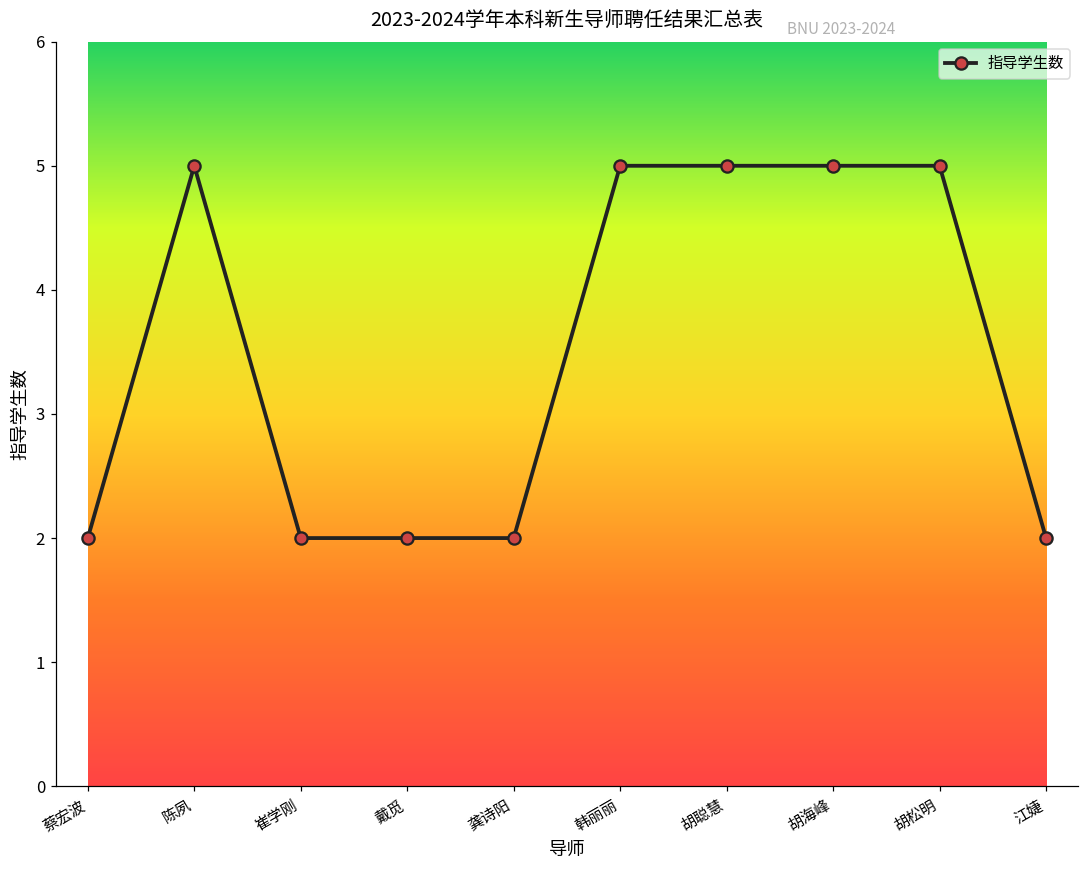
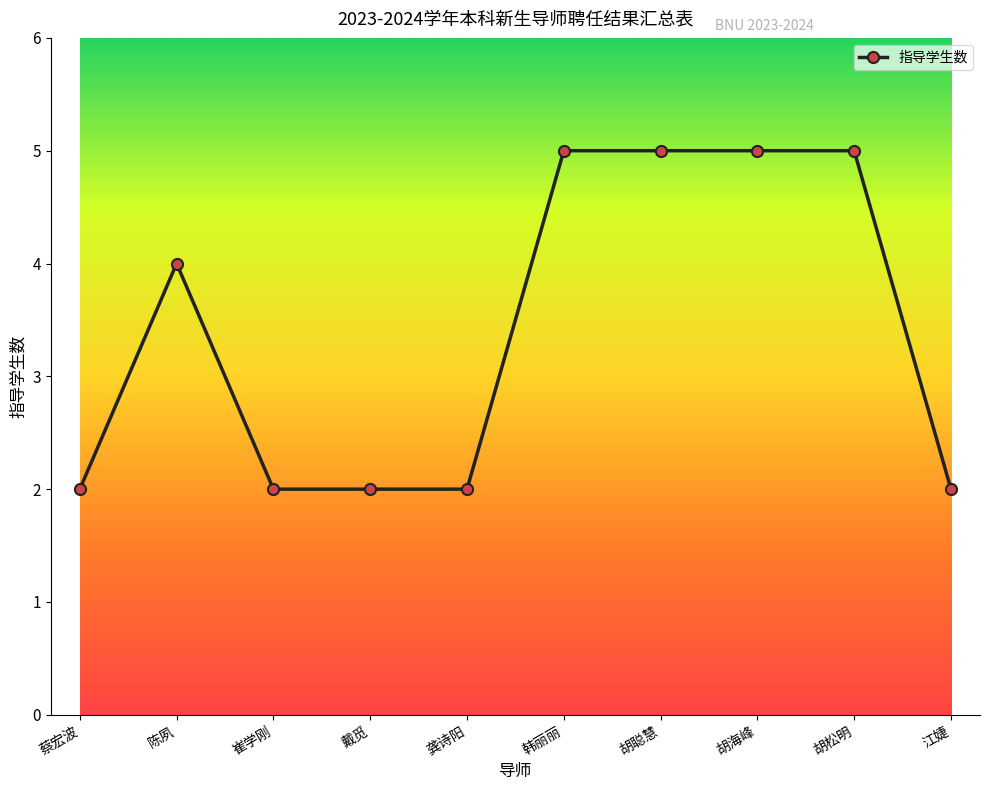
  {
    "蔡宏波": 2,
-   "陈夙": 5,
+   "陈夙": 4,
    "崔学刚": 2,
    "戴觅": 2,
    "龚诗阳": 2,
    "韩丽丽": 5,
    "胡聪慧": 5,
    "胡海峰": 5,
    "胡松明": 5,
    "江婕": 2
  }
